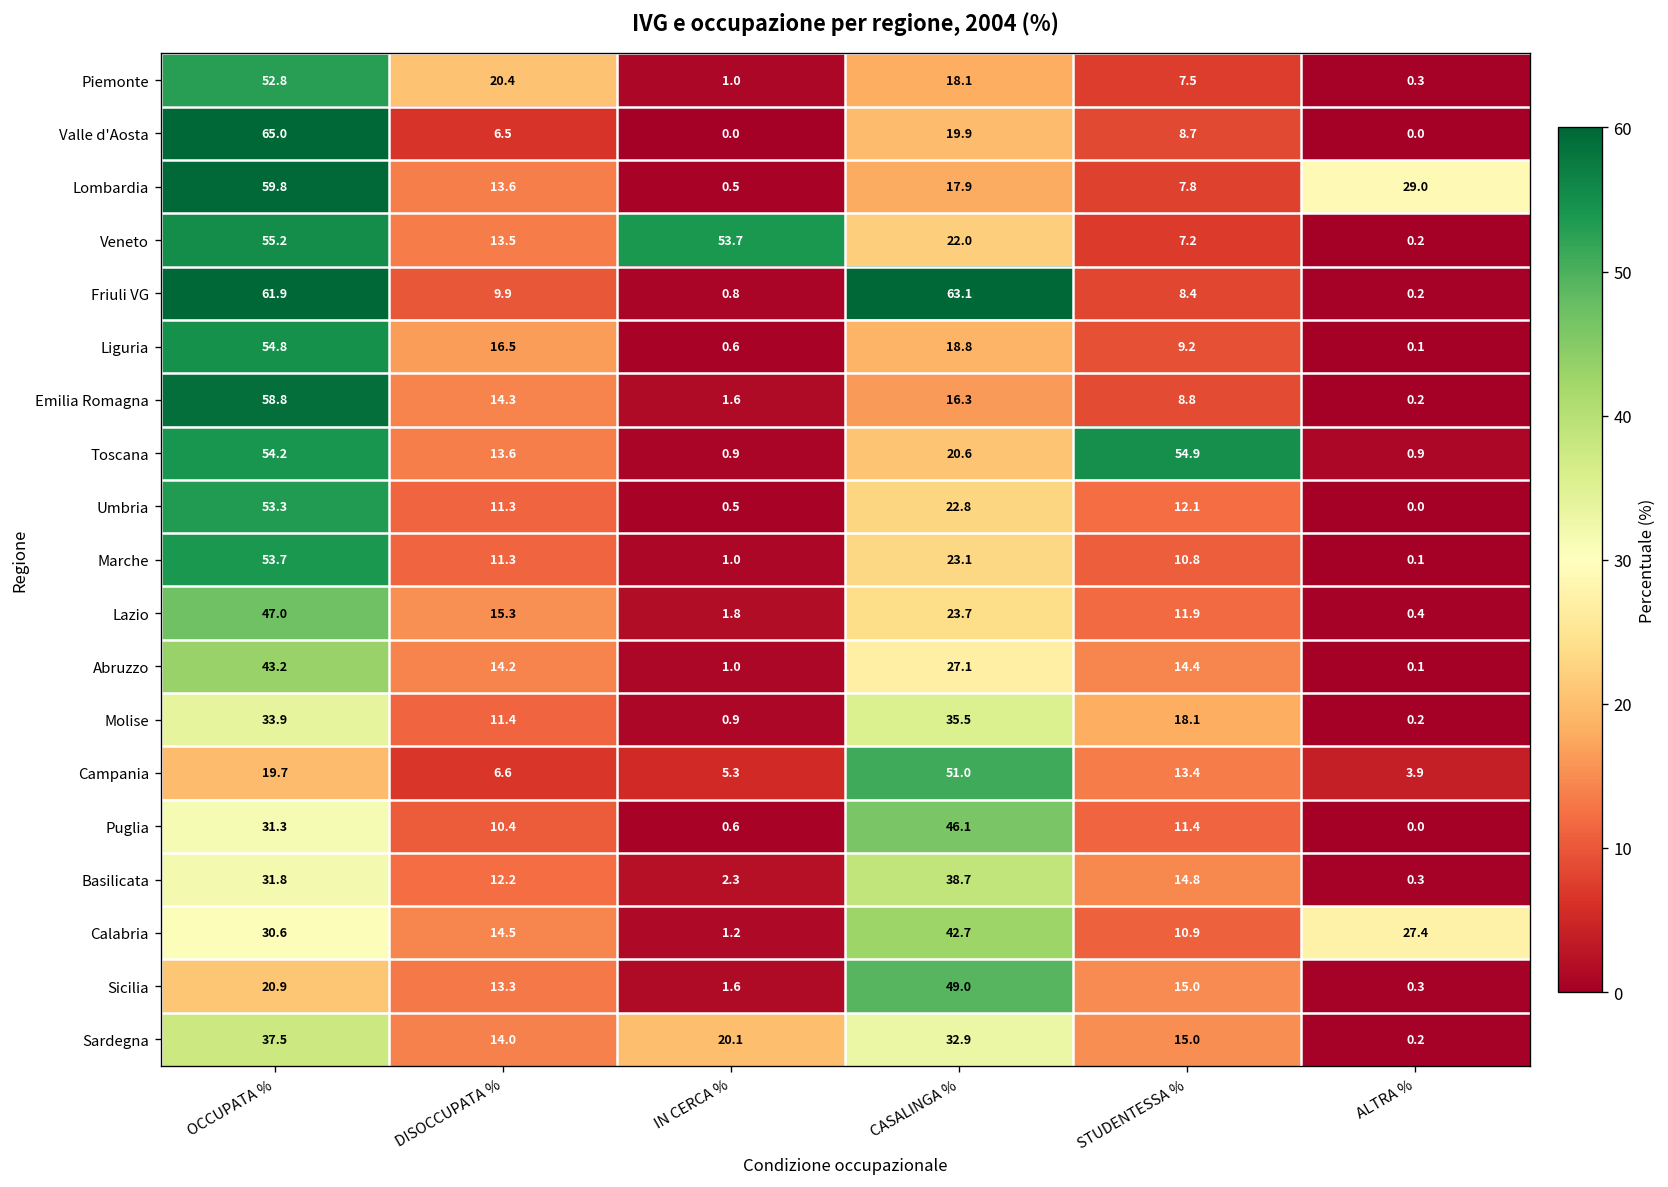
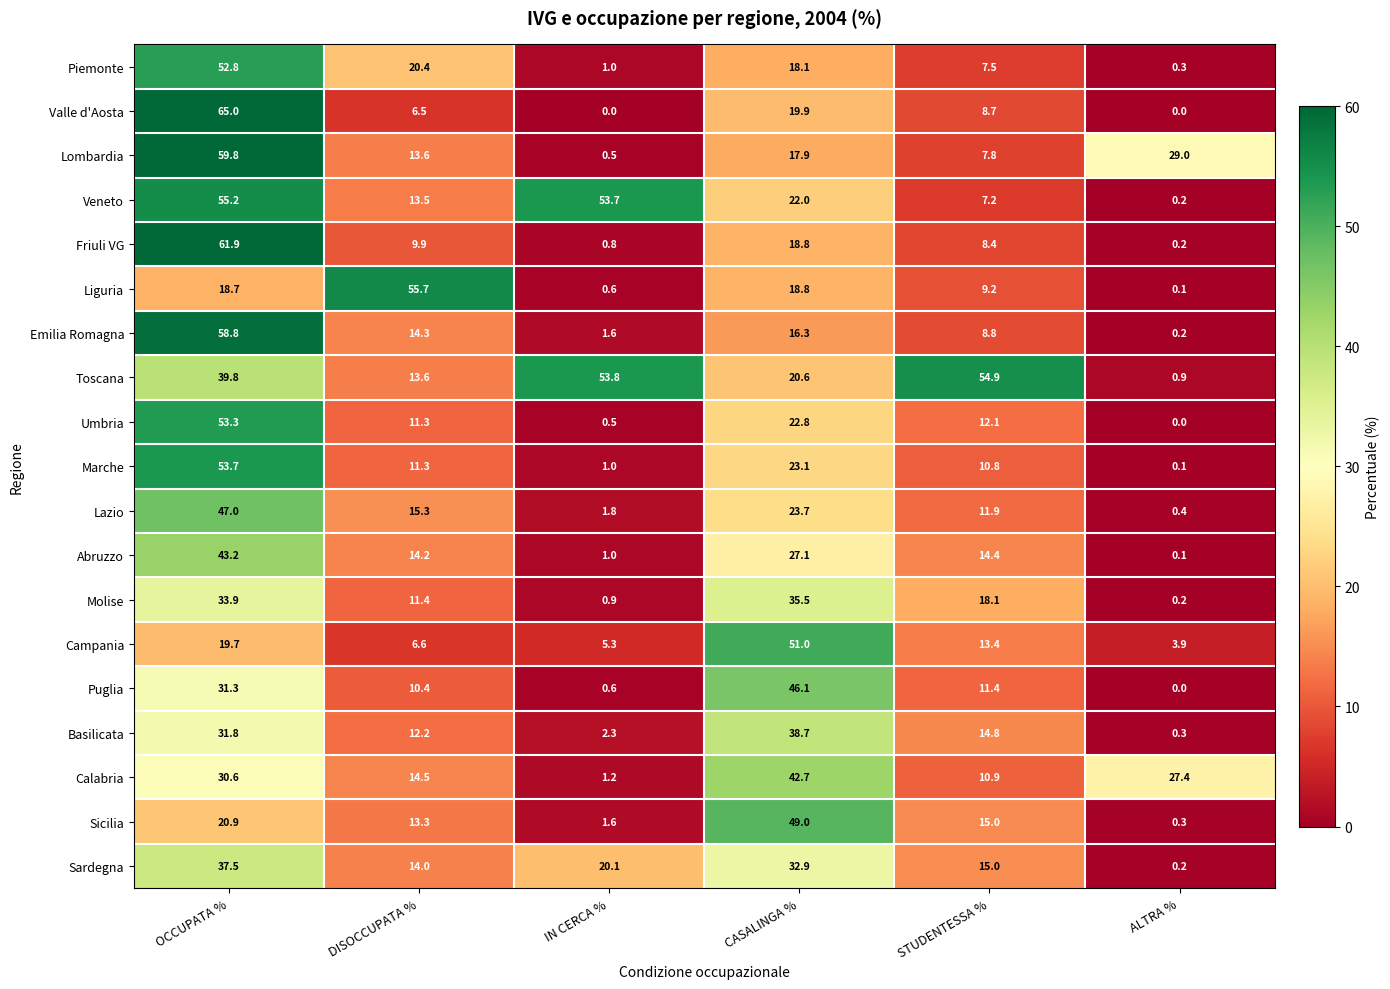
  {
    "Piemonte": {
      "OCCUPATA %": 52.8,
      "DISOCCUPATA %": 20.4,
      "IN CERCA %": 1.0,
      "CASALINGA %": 18.1,
      "STUDENTESSA %": 7.5,
      "ALTRA %": 0.3
    },
    "Valle d'Aosta": {
      "OCCUPATA %": 65.0,
      "DISOCCUPATA %": 6.5,
      "IN CERCA %": 0.0,
      "CASALINGA %": 19.9,
      "STUDENTESSA %": 8.7,
      "ALTRA %": 0.0
    },
    "Lombardia": {
      "OCCUPATA %": 59.8,
      "DISOCCUPATA %": 13.6,
      "IN CERCA %": 0.5,
      "CASALINGA %": 17.9,
      "STUDENTESSA %": 7.8,
      "ALTRA %": 29.0
    },
    "Veneto": {
      "OCCUPATA %": 55.2,
      "DISOCCUPATA %": 13.5,
      "IN CERCA %": 53.7,
      "CASALINGA %": 22.0,
      "STUDENTESSA %": 7.2,
      "ALTRA %": 0.2
    },
    "Friuli VG": {
      "OCCUPATA %": 61.9,
      "DISOCCUPATA %": 9.9,
      "IN CERCA %": 0.8,
-     "CASALINGA %": 63.1,
+     "CASALINGA %": 18.8,
      "STUDENTESSA %": 8.4,
      "ALTRA %": 0.2
    },
    "Liguria": {
-     "OCCUPATA %": 54.8,
-     "DISOCCUPATA %": 16.5,
+     "OCCUPATA %": 18.7,
+     "DISOCCUPATA %": 55.7,
      "IN CERCA %": 0.6,
      "CASALINGA %": 18.8,
      "STUDENTESSA %": 9.2,
      "ALTRA %": 0.1
    },
    "Emilia Romagna": {
      "OCCUPATA %": 58.8,
      "DISOCCUPATA %": 14.3,
      "IN CERCA %": 1.6,
      "CASALINGA %": 16.3,
      "STUDENTESSA %": 8.8,
      "ALTRA %": 0.2
    },
    "Toscana": {
-     "OCCUPATA %": 54.2,
+     "OCCUPATA %": 39.8,
      "DISOCCUPATA %": 13.6,
-     "IN CERCA %": 0.9,
+     "IN CERCA %": 53.8,
      "CASALINGA %": 20.6,
      "STUDENTESSA %": 54.9,
      "ALTRA %": 0.9
    },
    "Umbria": {
      "OCCUPATA %": 53.3,
      "DISOCCUPATA %": 11.3,
      "IN CERCA %": 0.5,
      "CASALINGA %": 22.8,
      "STUDENTESSA %": 12.1,
      "ALTRA %": 0.0
    },
    "Marche": {
      "OCCUPATA %": 53.7,
      "DISOCCUPATA %": 11.3,
      "IN CERCA %": 1.0,
      "CASALINGA %": 23.1,
      "STUDENTESSA %": 10.8,
      "ALTRA %": 0.1
    },
    "Lazio": {
      "OCCUPATA %": 47.0,
      "DISOCCUPATA %": 15.3,
      "IN CERCA %": 1.8,
      "CASALINGA %": 23.7,
      "STUDENTESSA %": 11.9,
      "ALTRA %": 0.4
    },
    "Abruzzo": {
      "OCCUPATA %": 43.2,
      "DISOCCUPATA %": 14.2,
      "IN CERCA %": 1.0,
      "CASALINGA %": 27.1,
      "STUDENTESSA %": 14.4,
      "ALTRA %": 0.1
    },
    "Molise": {
      "OCCUPATA %": 33.9,
      "DISOCCUPATA %": 11.4,
      "IN CERCA %": 0.9,
      "CASALINGA %": 35.5,
      "STUDENTESSA %": 18.1,
      "ALTRA %": 0.2
    },
    "Campania": {
      "OCCUPATA %": 19.7,
      "DISOCCUPATA %": 6.6,
      "IN CERCA %": 5.3,
      "CASALINGA %": 51.0,
      "STUDENTESSA %": 13.4,
      "ALTRA %": 3.9
    },
    "Puglia": {
      "OCCUPATA %": 31.3,
      "DISOCCUPATA %": 10.4,
      "IN CERCA %": 0.6,
      "CASALINGA %": 46.1,
      "STUDENTESSA %": 11.4,
      "ALTRA %": 0.0
    },
    "Basilicata": {
      "OCCUPATA %": 31.8,
      "DISOCCUPATA %": 12.2,
      "IN CERCA %": 2.3,
      "CASALINGA %": 38.7,
      "STUDENTESSA %": 14.8,
      "ALTRA %": 0.3
    },
    "Calabria": {
      "OCCUPATA %": 30.6,
      "DISOCCUPATA %": 14.5,
      "IN CERCA %": 1.2,
      "CASALINGA %": 42.7,
      "STUDENTESSA %": 10.9,
      "ALTRA %": 27.4
    },
    "Sicilia": {
      "OCCUPATA %": 20.9,
      "DISOCCUPATA %": 13.3,
      "IN CERCA %": 1.6,
      "CASALINGA %": 49.0,
      "STUDENTESSA %": 15.0,
      "ALTRA %": 0.3
    },
    "Sardegna": {
      "OCCUPATA %": 37.5,
      "DISOCCUPATA %": 14.0,
      "IN CERCA %": 20.1,
      "CASALINGA %": 32.9,
      "STUDENTESSA %": 15.0,
      "ALTRA %": 0.2
    }
  }
